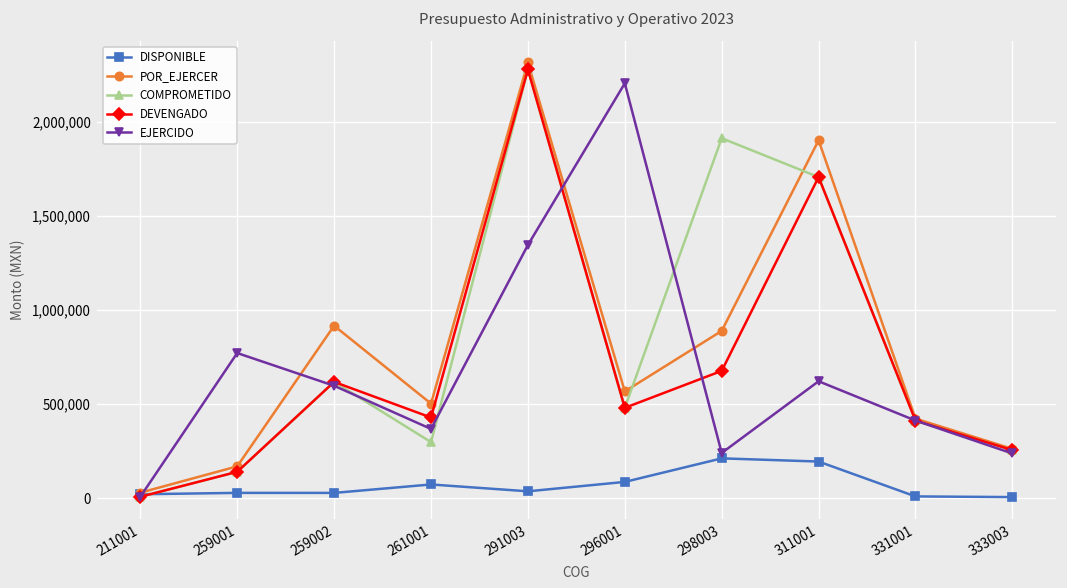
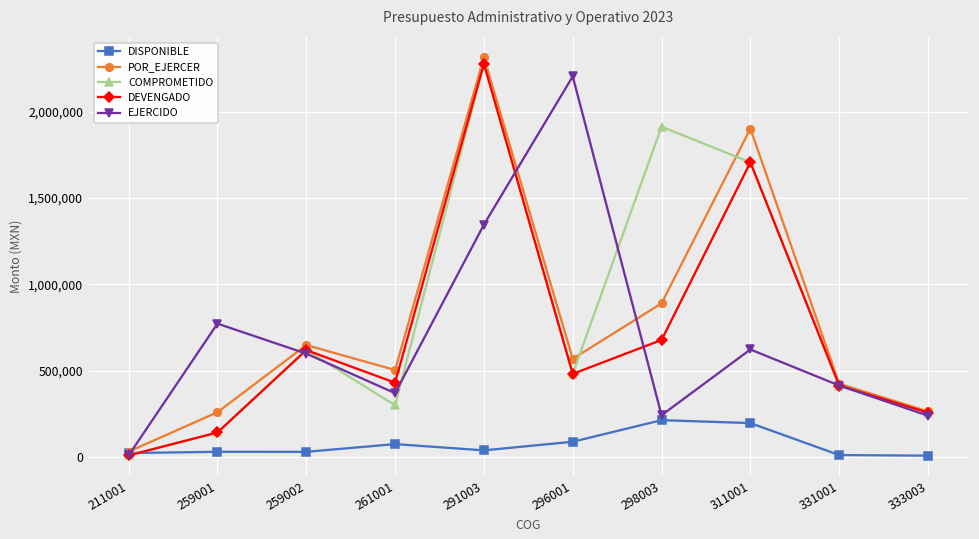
  {
    "DISPONIBLE": {
      "259001": "30,000",
      "259002": "30,000",
      "261001": "70,000",
      "291003": "40,000",
      "296001": "90,000",
      "298003": "210,000",
      "311001": "200,000",
      "331001": "10,000",
      "333003": "10,000"
    },
    "POR_EJERCER": {
-     "259001": "170,000",
-     "259002": "920,000",
+     "259001": "260,000",
+     "259002": "650,000",
      "261001": "500,000",
      "291003": "2,320,000",
      "296001": "570,000",
      "298003": "890,000",
      "311001": "1,900,000"
    },
    "COMPROMETIDO": {
      "261001": "300,000",
      "298003": "1,910,000"
    },
    "DEVENGADO": {
      "261001": "430,000",
      "298003": "680,000"
    },
    "EJERCIDO": {
      "259001": "770,000",
      "259002": "600,000",
      "261001": "370,000",
      "291003": "1,350,000",
      "296001": "2,210,000",
      "298003": "240,000",
      "311001": "620,000",
      "333003": "240,000"
    }
  }
